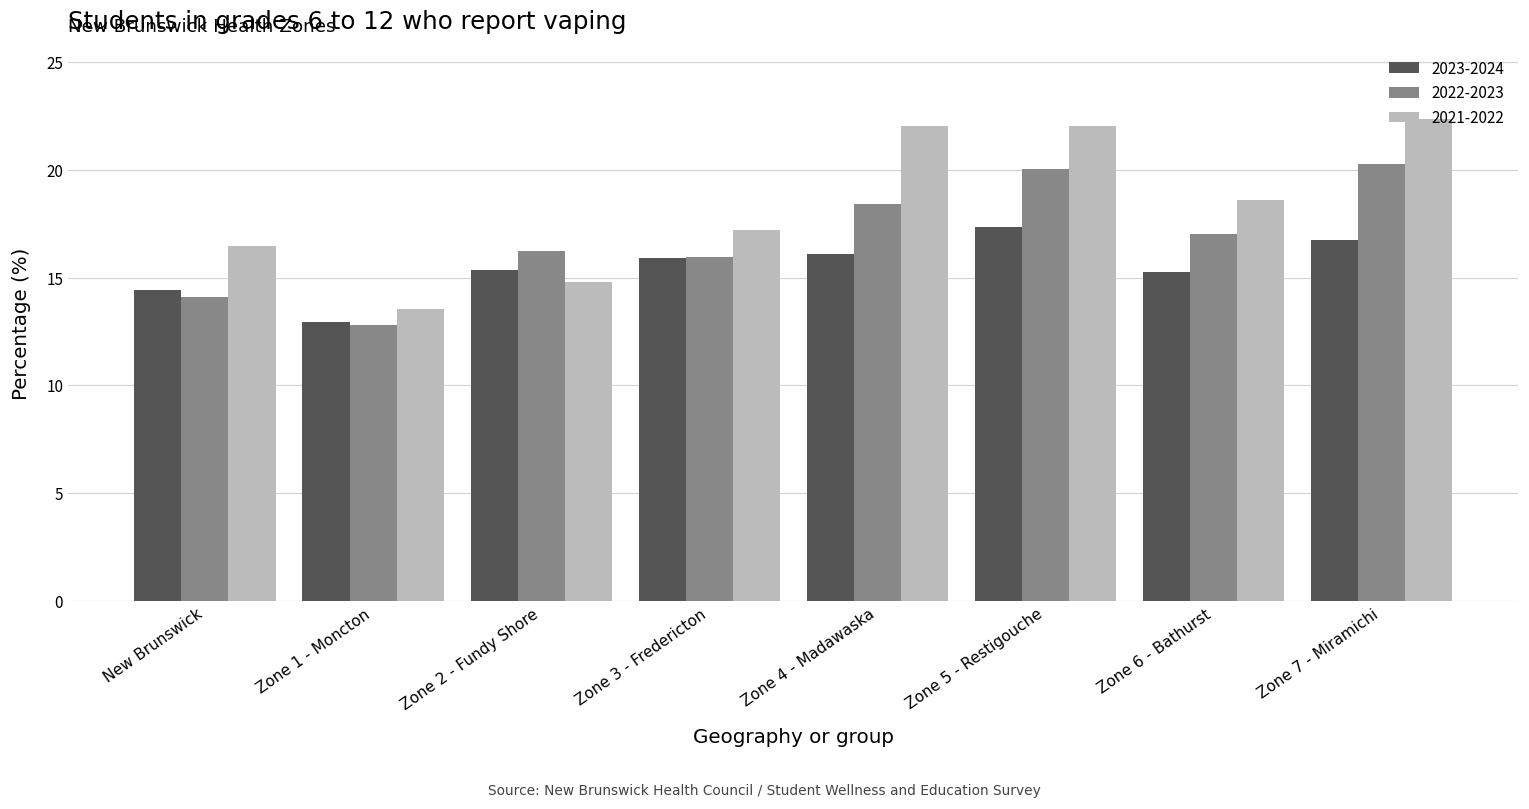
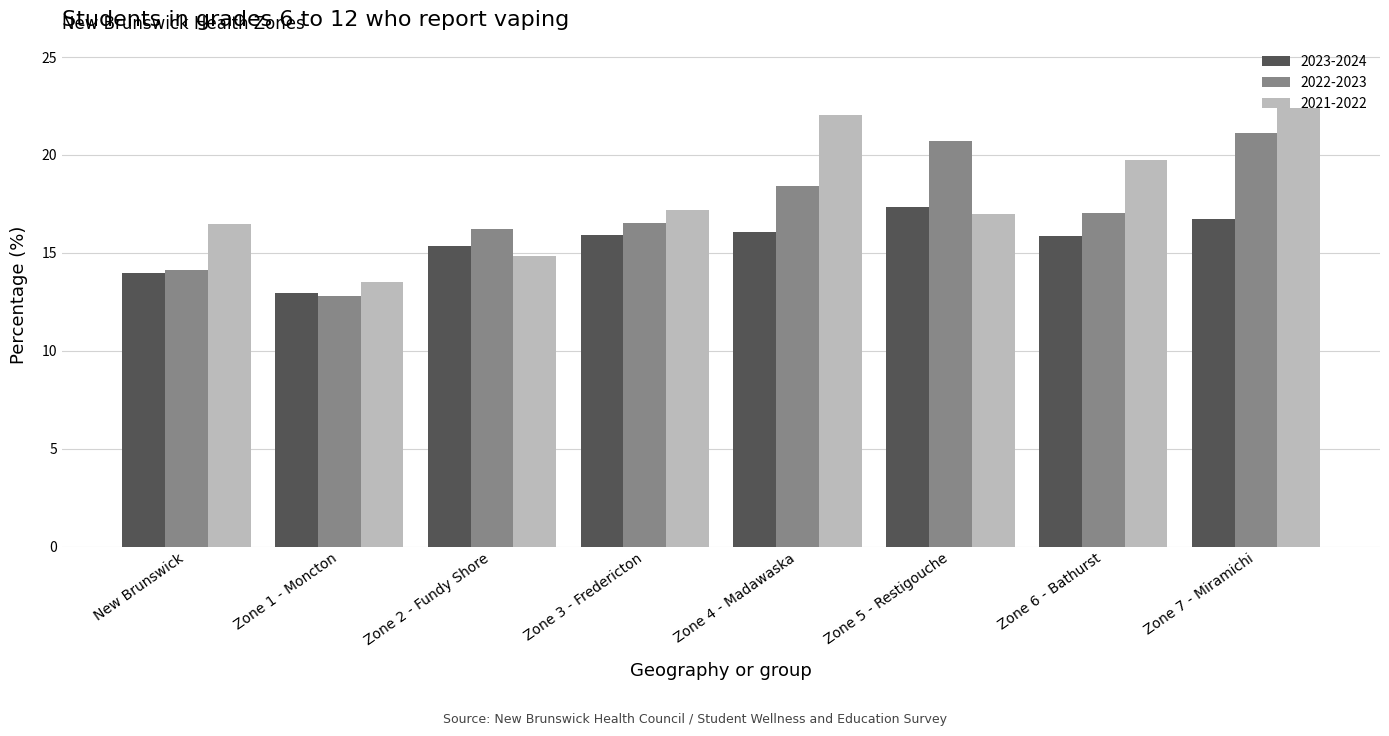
  {
    "2023-2024": {
-     "New Brunswick": 14.4,
+     "New Brunswick": 14.0,
      "Zone 1 - Moncton": 13.0,
      "Zone 2 - Fundy Shore": 15.3,
      "Zone 3 - Fredericton": 15.9,
      "Zone 4 - Madawaska": 16.1,
      "Zone 5 - Restigouche": 17.4,
-     "Zone 6 - Bathurst": 15.3,
+     "Zone 6 - Bathurst": 15.8,
      "Zone 7 - Miramichi": 16.7
    },
    "2022-2023": {
      "New Brunswick": 14.1,
      "Zone 1 - Moncton": 12.8,
      "Zone 2 - Fundy Shore": 16.2,
-     "Zone 3 - Fredericton": 16.0,
+     "Zone 3 - Fredericton": 16.5,
      "Zone 4 - Madawaska": 18.4,
-     "Zone 5 - Restigouche": 20.0,
+     "Zone 5 - Restigouche": 20.7,
      "Zone 6 - Bathurst": 17.0,
-     "Zone 7 - Miramichi": 20.3
+     "Zone 7 - Miramichi": 21.1
    },
    "2021-2022": {
      "New Brunswick": 16.5,
      "Zone 1 - Moncton": 13.5,
      "Zone 2 - Fundy Shore": 14.8,
      "Zone 3 - Fredericton": 17.2,
      "Zone 4 - Madawaska": 22.0,
-     "Zone 5 - Restigouche": 22.1,
-     "Zone 6 - Bathurst": 18.6,
+     "Zone 5 - Restigouche": 17.0,
+     "Zone 6 - Bathurst": 19.7,
      "Zone 7 - Miramichi": 22.4
    }
  }
